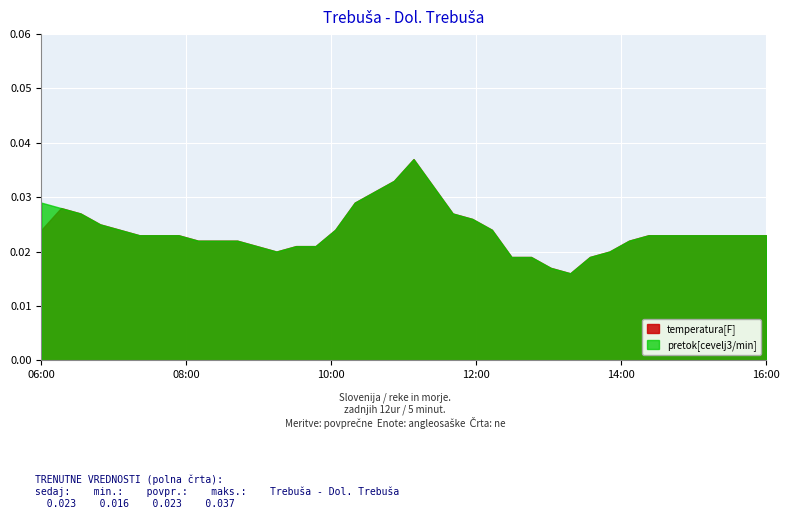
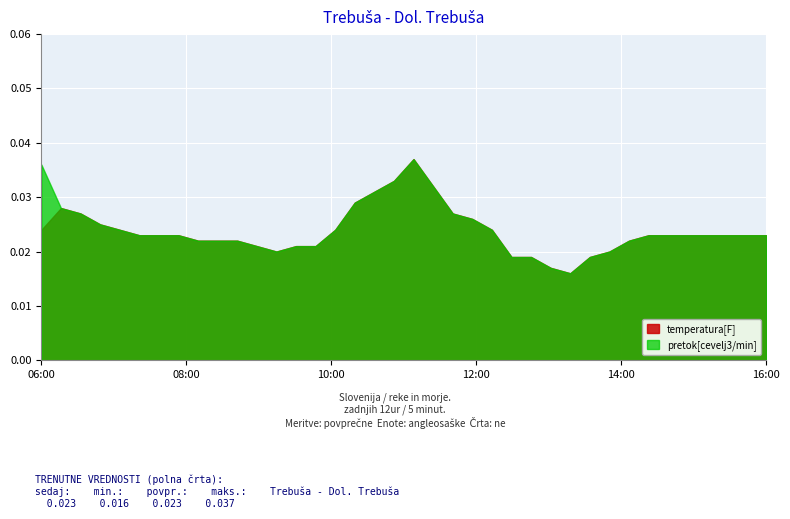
  {
    "temperatura[F]": {
      "06:00": 0.024
    },
    "pretok[cevelj3/min]": {
-     "06:00": 0.029
+     "06:00": 0.036
    }
  }
